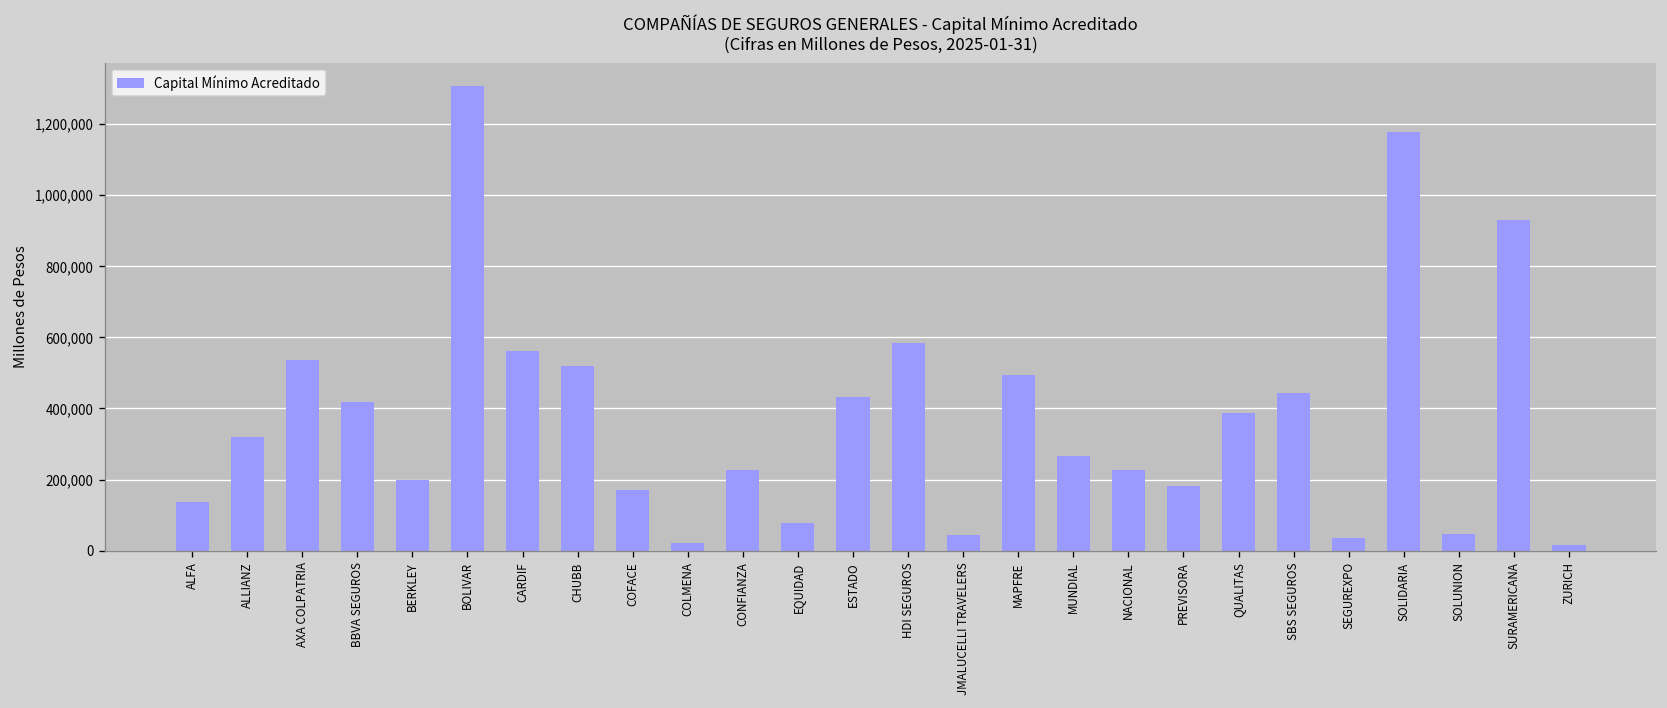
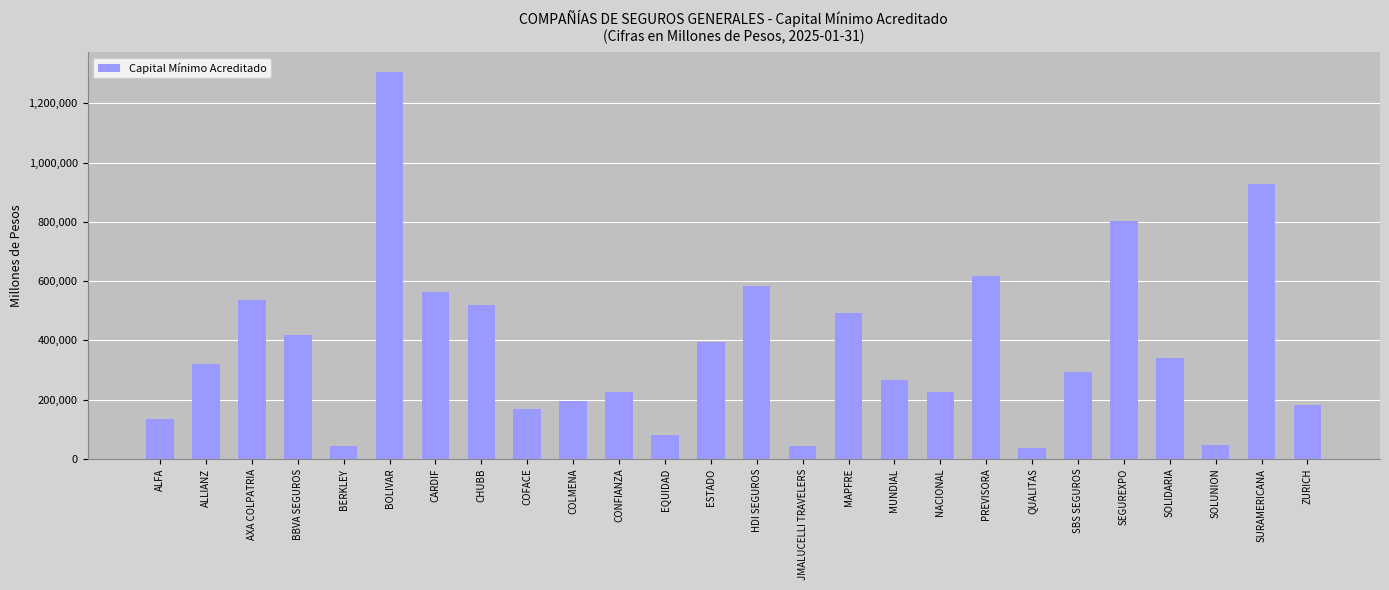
  {
    "ALFA": "140,000",
    "ALLIANZ": "320,000",
    "AXA COLPATRIA": "540,000",
    "BBVA SEGUROS": "420,000",
-   "BERKLEY": "200,000",
+   "BERKLEY": "50,000",
    "BOLIVAR": "1,310,000",
    "CARDIF": "560,000",
    "CHUBB": "520,000",
    "COFACE": "170,000",
-   "COLMENA": "20,000",
+   "COLMENA": "200,000",
    "CONFIANZA": "230,000",
    "EQUIDAD": "80,000",
-   "ESTADO": "430,000",
+   "ESTADO": "390,000",
    "HDI SEGUROS": "580,000",
    "JMALUCELLI TRAVELERS": "50,000",
    "MAPFRE": "490,000",
    "MUNDIAL": "270,000",
    "NACIONAL": "230,000",
-   "PREVISORA": "180,000",
-   "QUALITAS": "390,000",
-   "SBS SEGUROS": "440,000",
-   "SEGUREXPO": "40,000",
-   "SOLIDARIA": "1,180,000",
+   "PREVISORA": "620,000",
+   "QUALITAS": "40,000",
+   "SBS SEGUROS": "290,000",
+   "SEGUREXPO": "800,000",
+   "SOLIDARIA": "340,000",
    "SOLUNION": "50,000",
    "SURAMERICANA": "930,000",
-   "ZURICH": "20,000"
+   "ZURICH": "180,000"
  }
